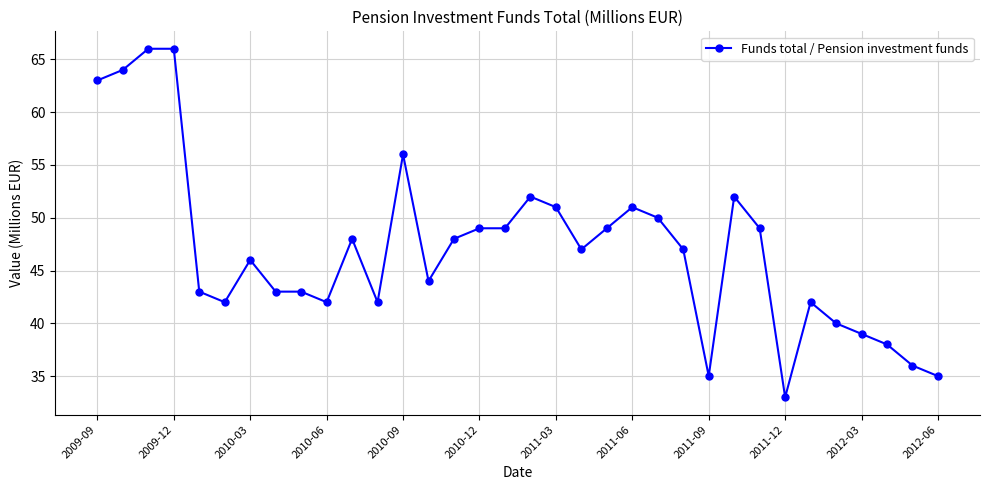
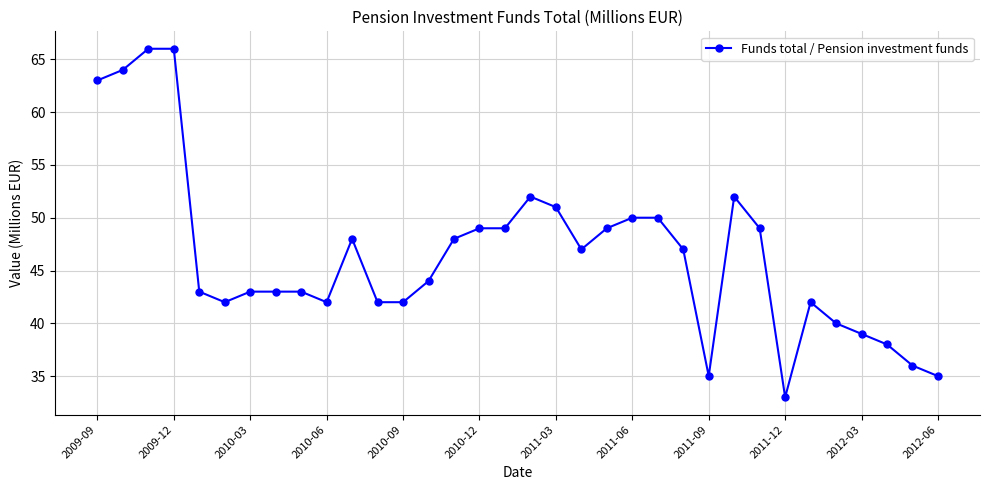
  {
    "2009-09": 63,
    "2009-12": 66,
-   "2010-03": 46,
+   "2010-03": 43,
    "2010-06": 42,
-   "2010-09": 56,
+   "2010-09": 42,
    "2010-12": 49,
    "2011-03": 51,
-   "2011-06": 51,
+   "2011-06": 50,
    "2011-09": 35,
    "2011-12": 33,
    "2012-03": 39,
    "2012-06": 35
  }
